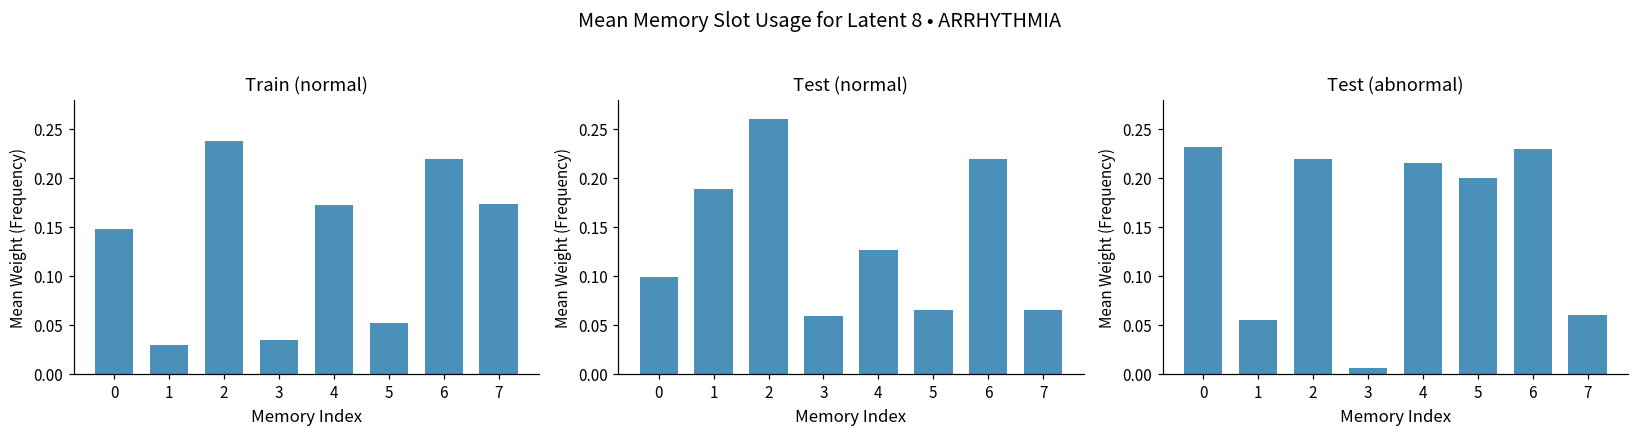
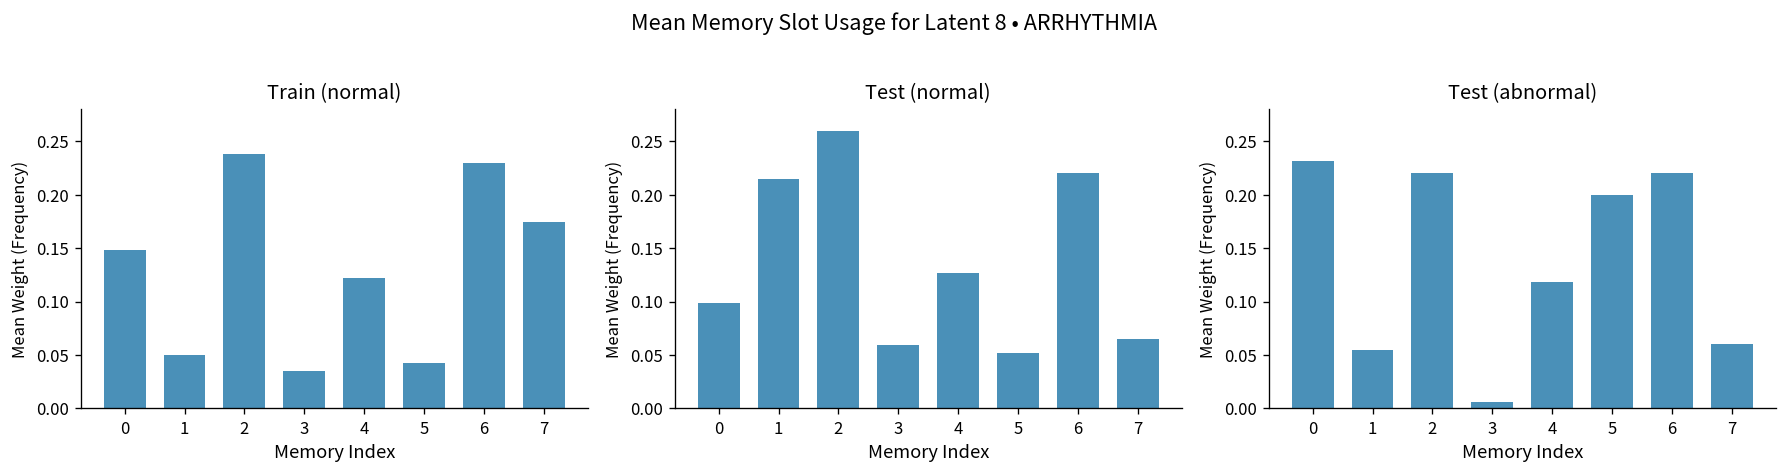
  {
    "Train (normal)": {
      "0": 0.15,
-     "1": 0.03,
+     "1": 0.05,
      "2": 0.24,
      "3": 0.04,
-     "4": 0.17,
-     "5": 0.05,
-     "6": 0.22,
+     "4": 0.12,
+     "5": 0.04,
+     "6": 0.23,
      "7": 0.17
    },
    "Test (normal)": {
      "0": 0.10,
-     "1": 0.19,
+     "1": 0.22,
      "2": 0.26,
      "3": 0.06,
      "4": 0.13,
-     "5": 0.07,
+     "5": 0.05,
      "6": 0.22,
      "7": 0.07
    },
    "Test (abnormal)": {
      "0": 0.23,
      "1": 0.06,
      "2": 0.22,
      "3": 0.01,
-     "4": 0.22,
+     "4": 0.12,
      "5": 0.20,
-     "6": 0.23,
+     "6": 0.22,
      "7": 0.06
    }
  }
